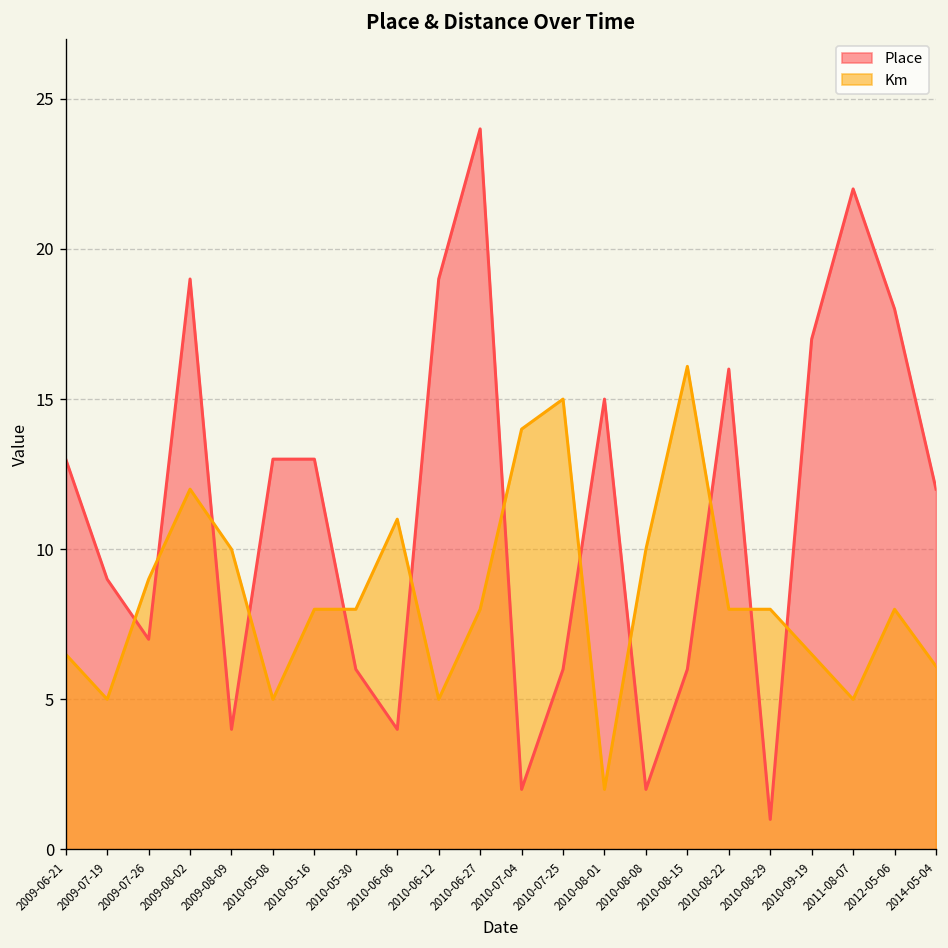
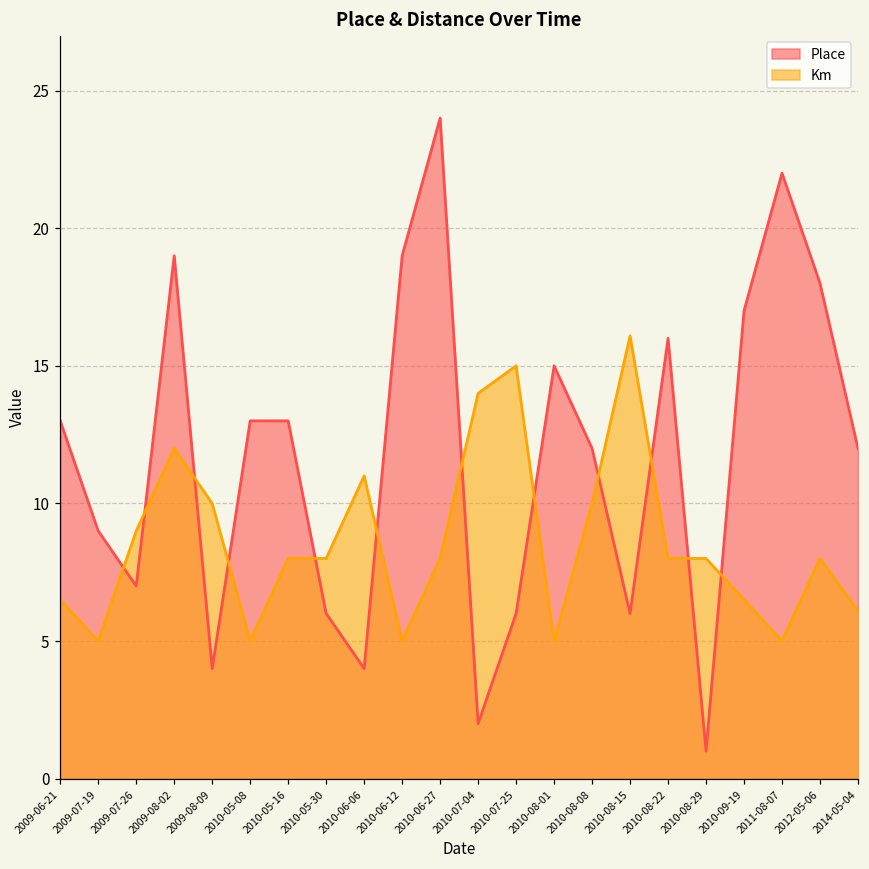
  {
    "Place": {
      "2009-06-21": 13,
      "2009-07-19": 9,
      "2009-07-26": 7,
      "2009-08-02": 19,
      "2009-08-09": 4,
      "2010-05-08": 13,
      "2010-05-16": 13,
      "2010-05-30": 6,
      "2010-06-06": 4,
      "2010-06-12": 19,
      "2010-06-27": 24,
      "2010-07-04": 2,
      "2010-07-25": 6,
      "2010-08-01": 15,
-     "2010-08-08": 2,
+     "2010-08-08": 12,
      "2010-08-15": 6,
      "2010-08-22": 16,
      "2010-08-29": 1,
      "2010-09-19": 17,
      "2011-08-07": 22,
      "2012-05-06": 18,
      "2014-05-04": 12
    },
    "Km": {
      "2009-06-21": 6.5,
      "2009-07-19": 5,
      "2009-07-26": 9,
      "2009-08-02": 12,
      "2009-08-09": 10,
      "2010-05-08": 5,
      "2010-05-16": 8,
      "2010-05-30": 8,
      "2010-06-06": 11,
      "2010-06-12": 5,
      "2010-06-27": 8,
      "2010-07-04": 14,
      "2010-07-25": 15,
-     "2010-08-01": 2,
+     "2010-08-01": 5,
      "2010-08-08": 10,
      "2010-08-15": 16,
      "2010-08-22": 8,
      "2010-08-29": 8,
      "2010-09-19": 6.5,
      "2011-08-07": 5,
      "2012-05-06": 8,
      "2014-05-04": 6.1
    }
  }
